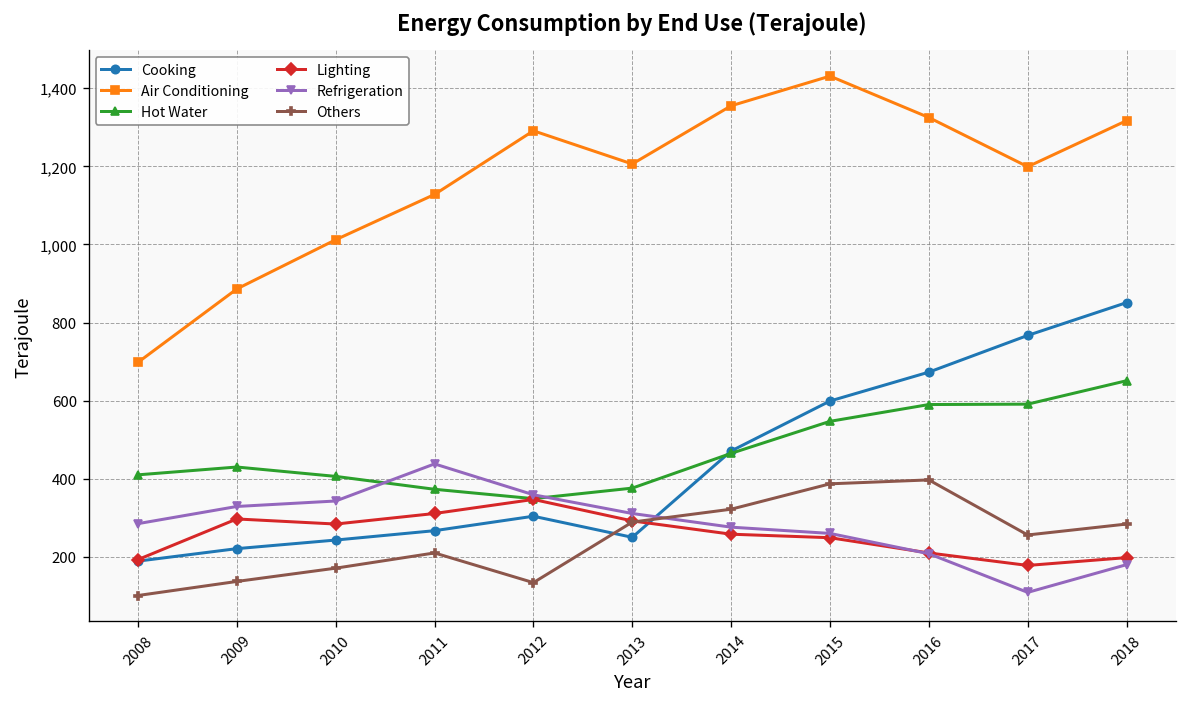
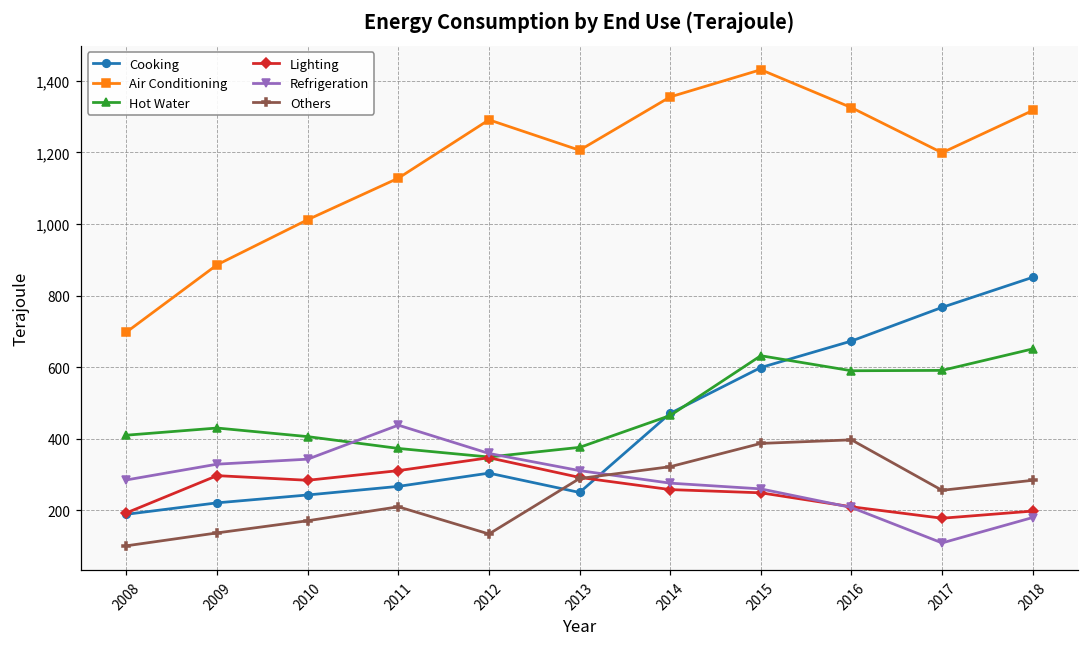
  {
    "Cooking": {
      "2009": "220",
      "2010": "240",
      "2011": "270",
      "2012": "300",
      "2013": "250",
      "2015": "600",
      "2016": "670",
      "2017": "770",
      "2018": "850"
    },
    "Air Conditioning": {
      "2008": "700",
      "2009": "890",
      "2010": "1,010",
      "2011": "1,130",
      "2012": "1,290",
      "2013": "1,210",
      "2014": "1,360",
      "2015": "1,430",
      "2016": "1,330",
      "2017": "1,200",
      "2018": "1,320"
    },
    "Hot Water": {
      "2008": "410",
      "2009": "430",
      "2010": "410",
      "2011": "370",
      "2013": "380",
-     "2015": "550",
+     "2015": "630",
      "2016": "590",
      "2017": "590",
      "2018": "650"
    },
    "Lighting": {
      "2009": "300",
      "2010": "280",
      "2011": "310",
      "2014": "260",
      "2015": "250",
      "2017": "180",
      "2018": "200"
    },
    "Refrigeration": {
      "2008": "290",
      "2009": "330",
      "2010": "340",
      "2011": "440",
      "2012": "360",
      "2013": "310",
      "2014": "280",
      "2015": "260",
      "2017": "110",
      "2018": "180"
    },
    "Others": {
      "2008": "100",
      "2009": "140",
      "2010": "170",
      "2011": "210",
      "2012": "130",
      "2014": "320",
      "2015": "390",
      "2016": "400",
      "2017": "260",
      "2018": "280"
    }
  }
